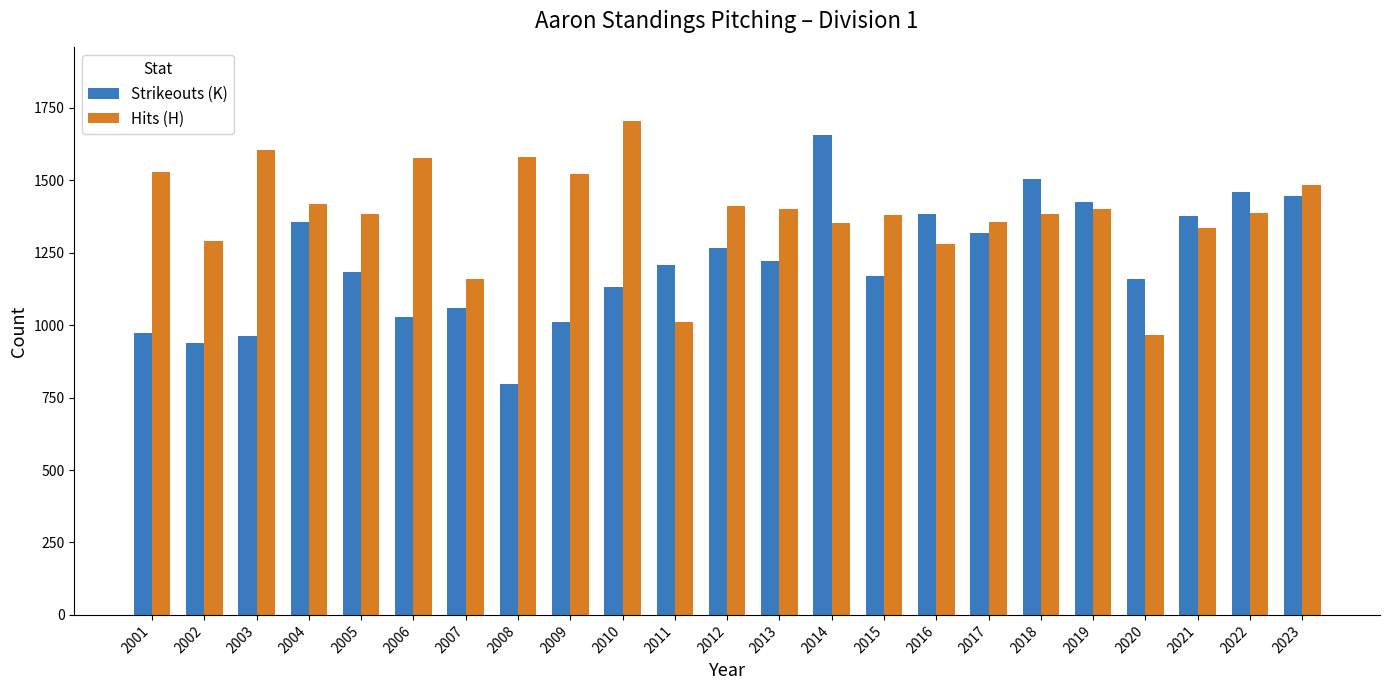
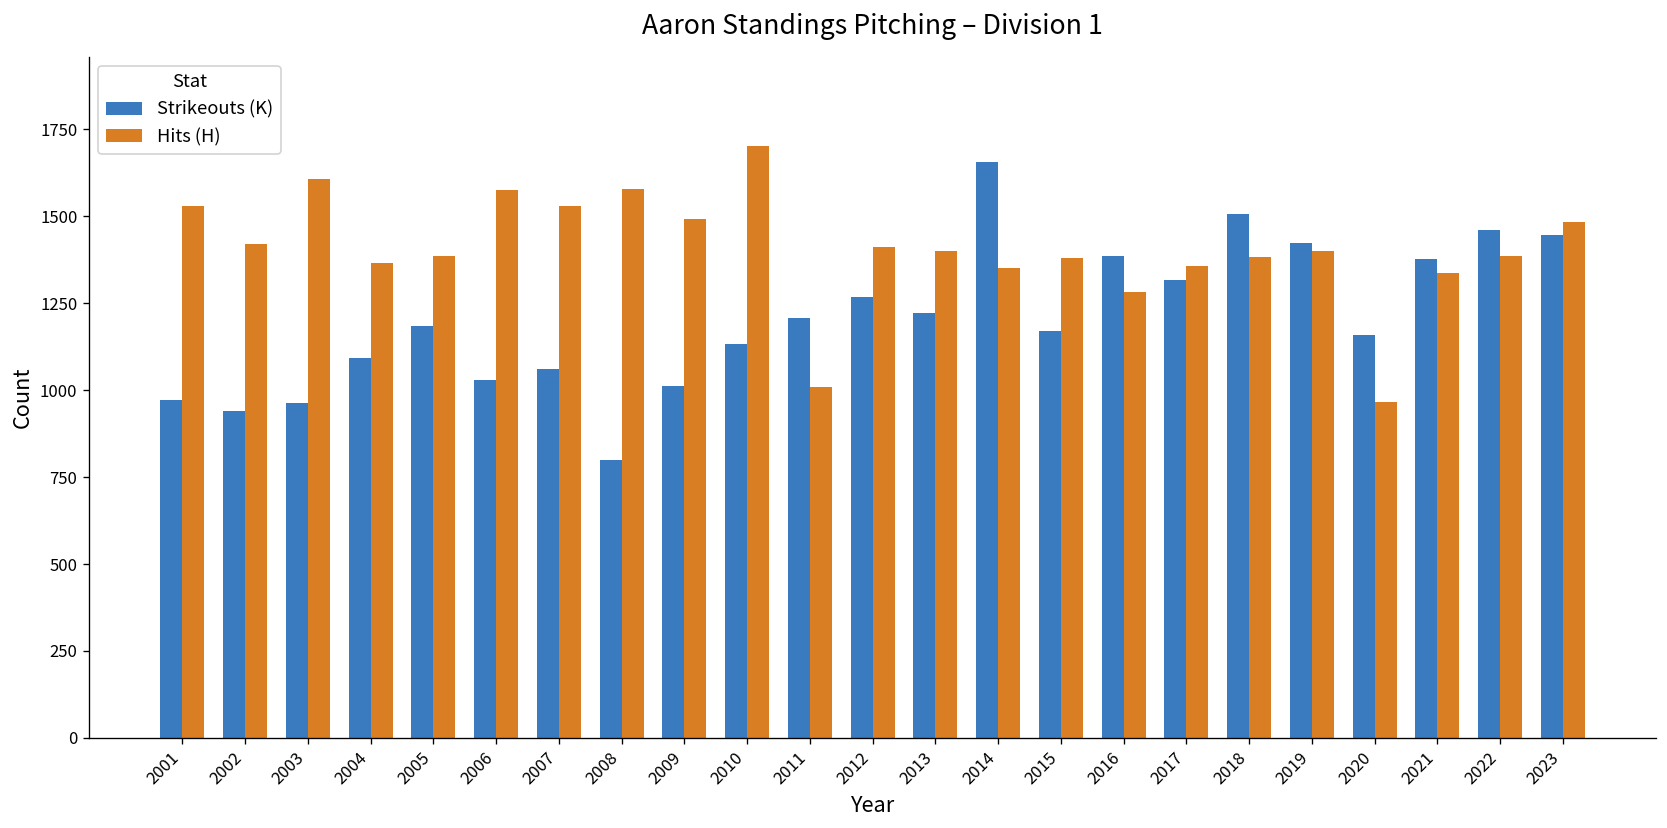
  {
    "Strikeouts (K)": {
      "2001": 970,
      "2002": 940,
      "2003": 960,
-     "2004": 1360,
+     "2004": 1090,
      "2005": 1180,
      "2006": 1030,
      "2007": 1060,
      "2008": 800,
      "2009": 1010,
      "2010": 1130,
      "2011": 1210,
      "2012": 1270,
      "2013": 1220,
      "2014": 1660,
      "2015": 1170,
      "2016": 1390,
      "2017": 1320,
      "2018": 1510,
      "2019": 1420,
      "2020": 1160,
      "2021": 1380,
      "2022": 1460,
      "2023": 1450
    },
    "Hits (H)": {
      "2001": 1530,
-     "2002": 1290,
+     "2002": 1420,
      "2003": 1610,
-     "2004": 1420,
+     "2004": 1370,
      "2005": 1390,
      "2006": 1580,
-     "2007": 1160,
+     "2007": 1530,
      "2008": 1580,
-     "2009": 1520,
+     "2009": 1490,
      "2010": 1700,
      "2011": 1010,
      "2012": 1410,
      "2013": 1400,
      "2014": 1350,
      "2015": 1380,
      "2016": 1280,
      "2017": 1360,
      "2018": 1380,
      "2019": 1400,
      "2020": 970,
      "2021": 1340,
      "2022": 1390,
      "2023": 1480
    }
  }
